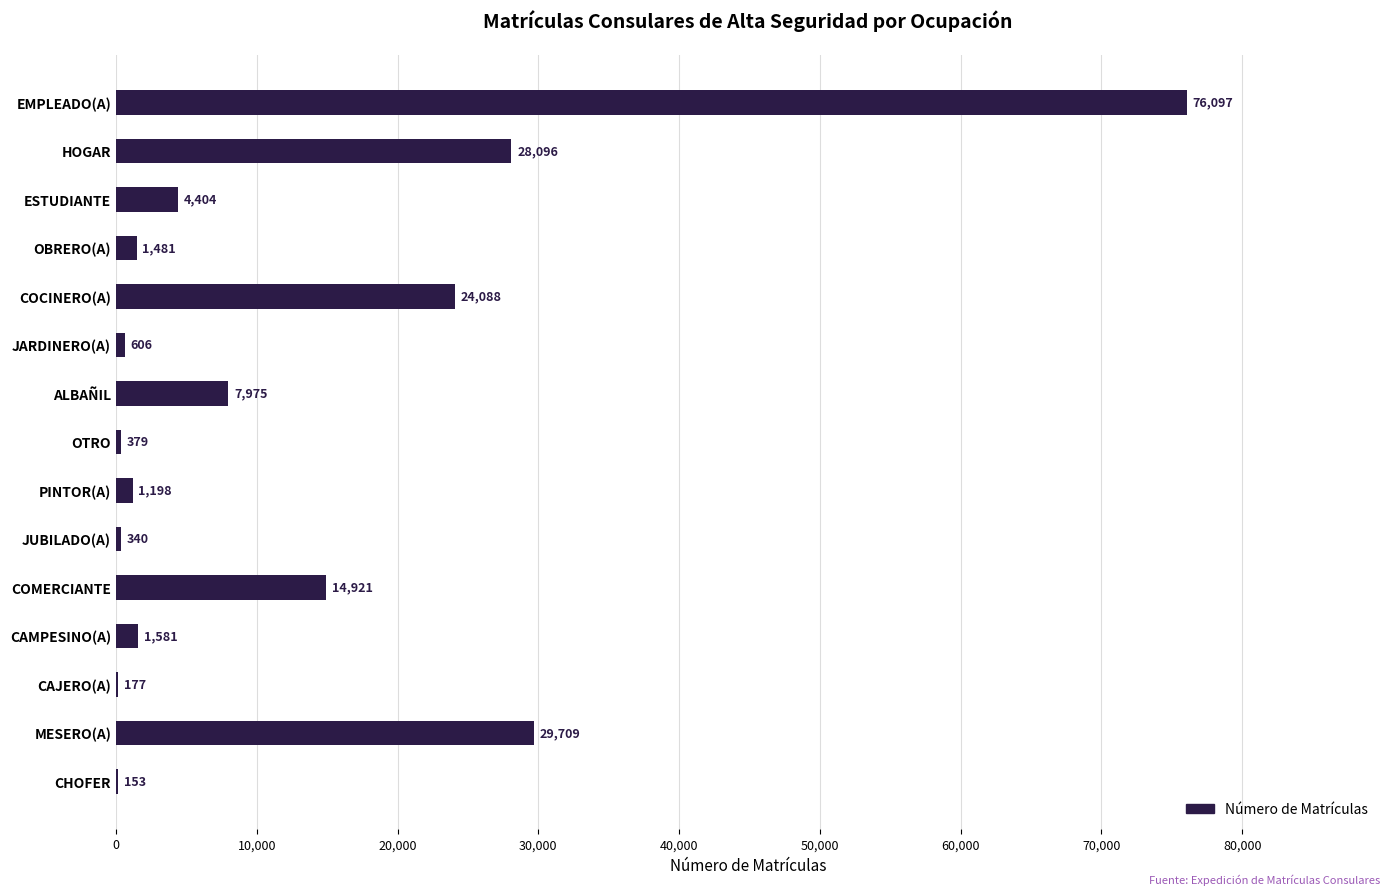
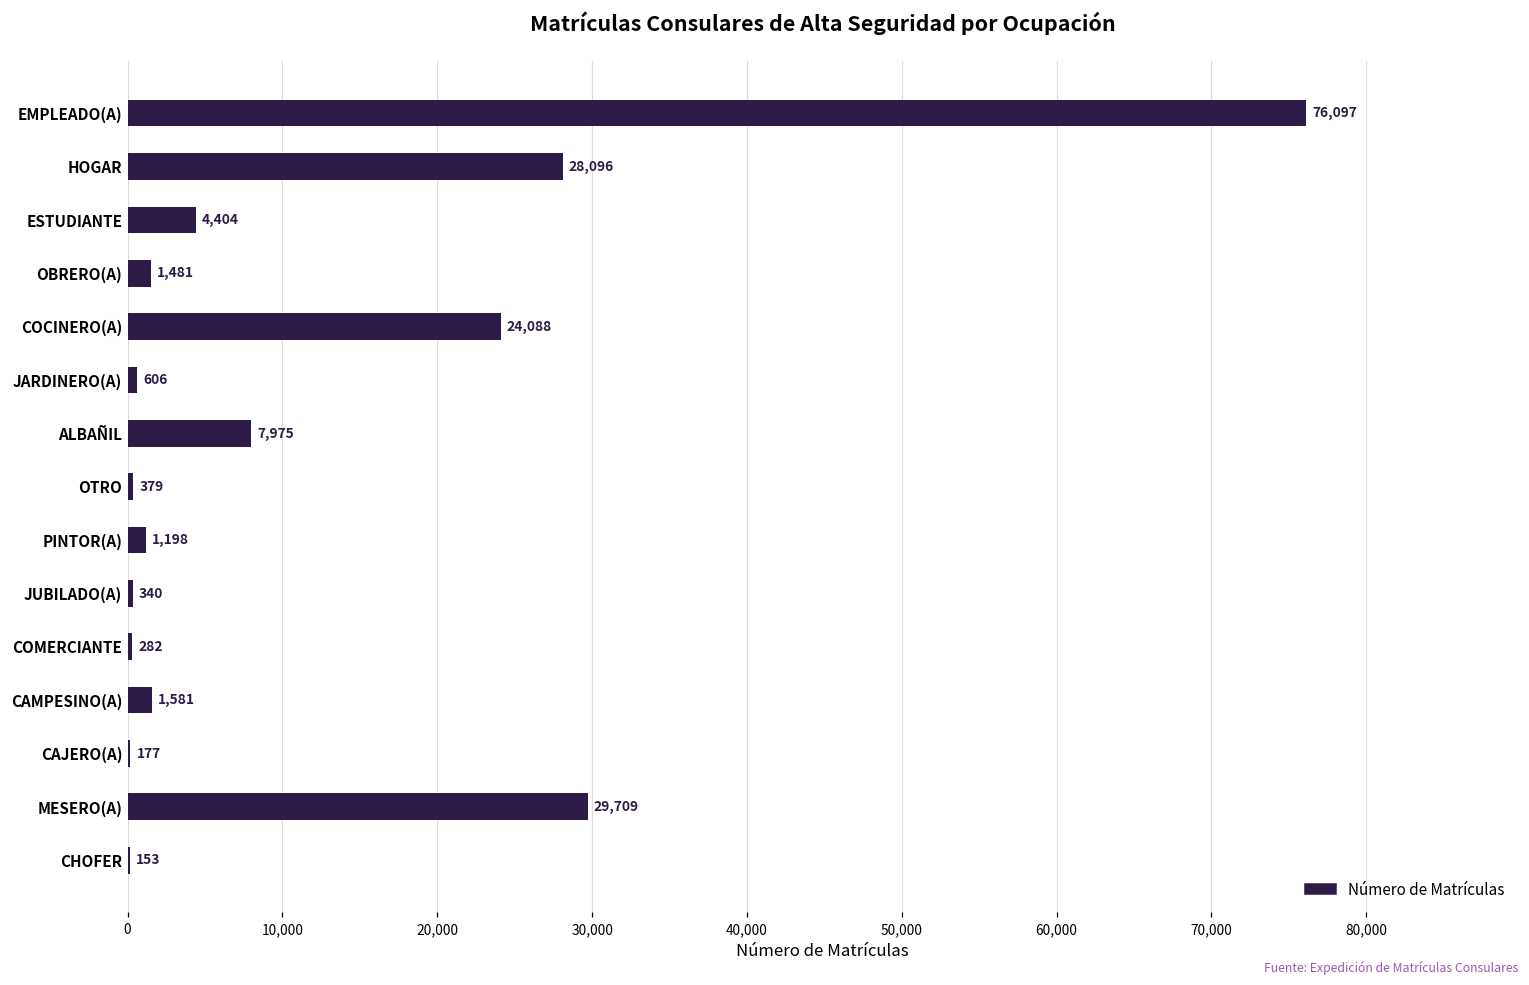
  {
    "EMPLEADO(A)": "76,097",
    "HOGAR": "28,096",
    "ESTUDIANTE": "4,404",
    "OBRERO(A)": "1,481",
    "COCINERO(A)": "24,088",
    "JARDINERO(A)": "606",
    "ALBAÑIL": "7,975",
    "OTRO": "379",
    "PINTOR(A)": "1,198",
    "JUBILADO(A)": "340",
-   "COMERCIANTE": "14,921",
+   "COMERCIANTE": "282",
    "CAMPESINO(A)": "1,581",
    "CAJERO(A)": "177",
    "MESERO(A)": "29,709",
    "CHOFER": "153"
  }
